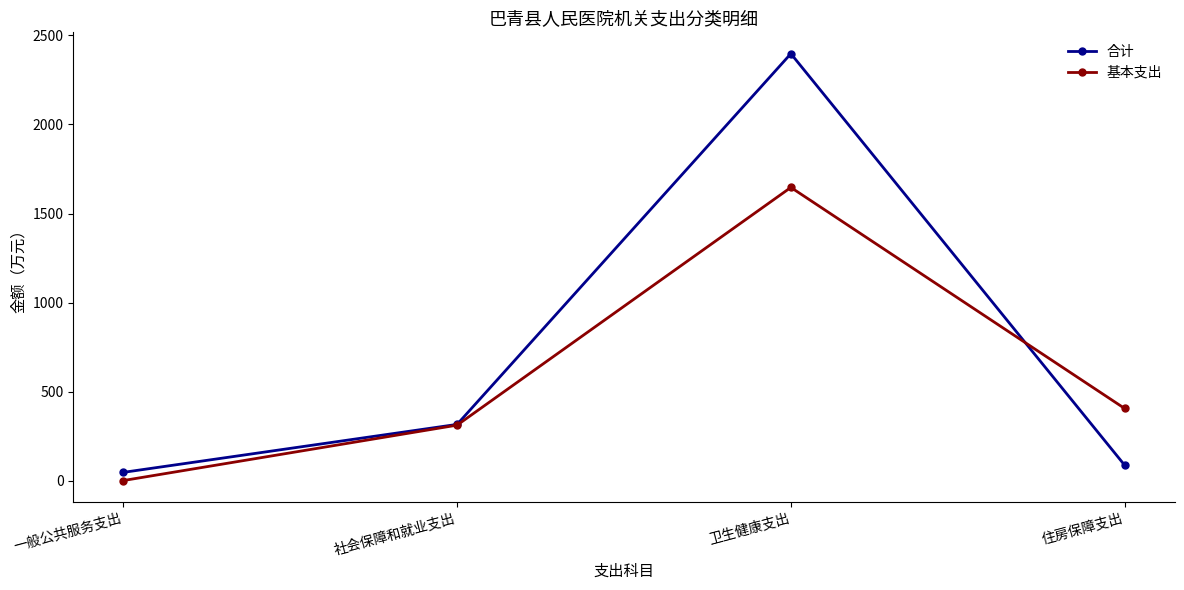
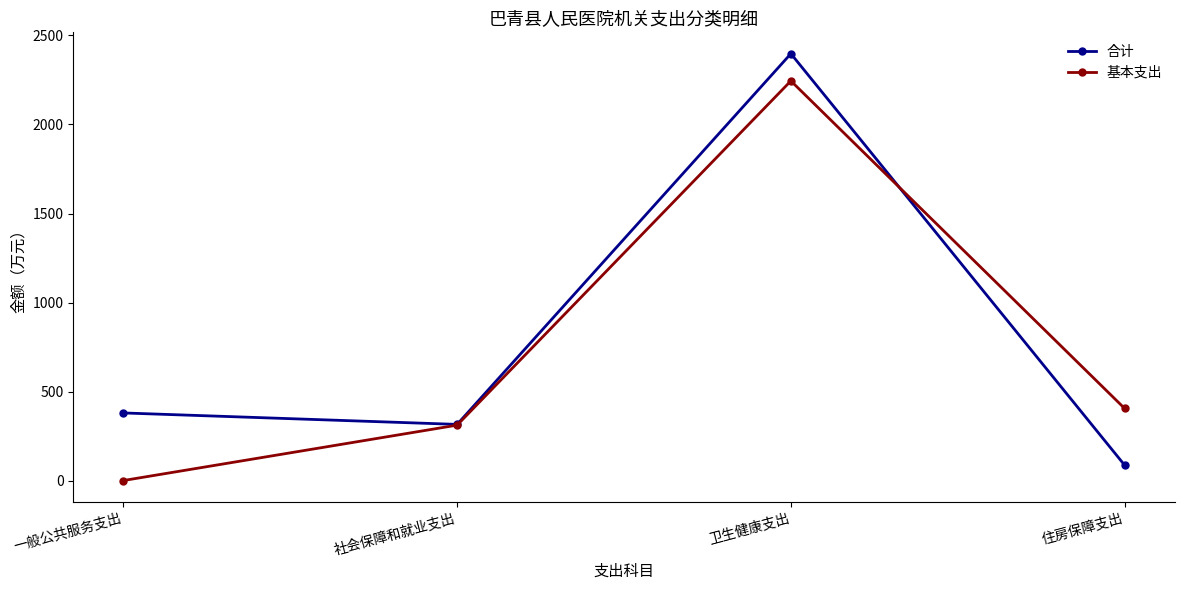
  {
    "合计": {
-     "一般公共服务支出": 50,
+     "一般公共服务支出": 380,
      "卫生健康支出": 2400,
      "住房保障支出": 90
    },
    "基本支出": {
      "一般公共服务支出": 0,
-     "卫生健康支出": 1650,
+     "卫生健康支出": 2240,
      "住房保障支出": 410
    }
  }
